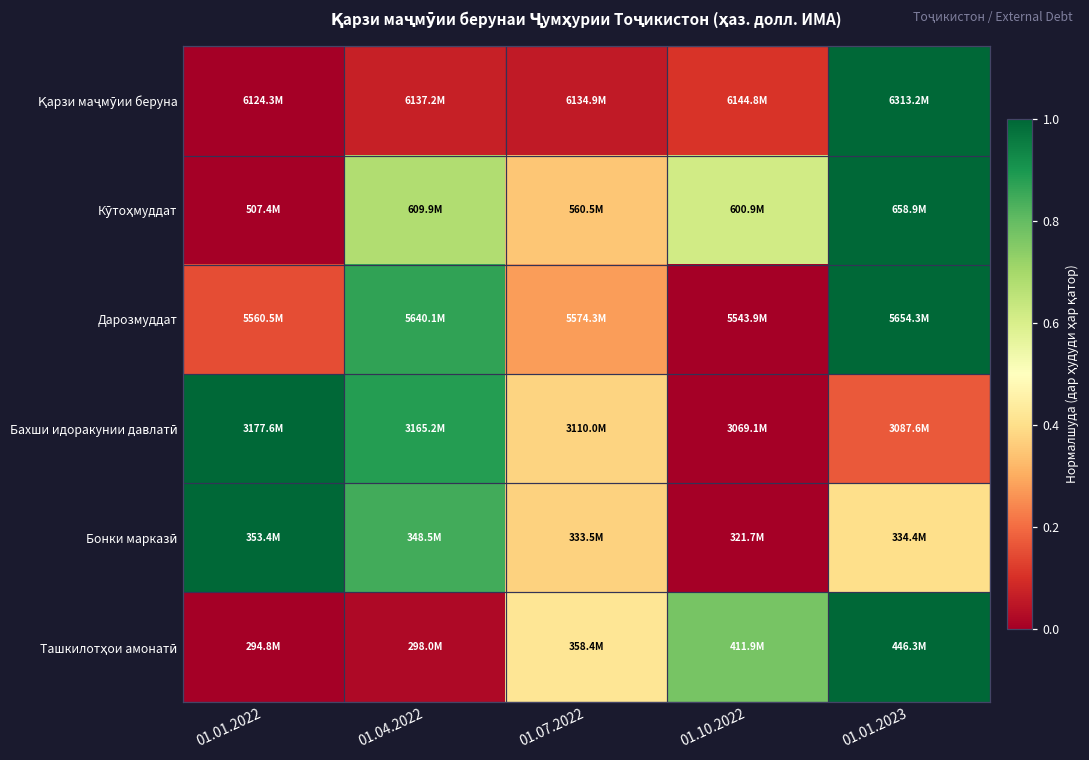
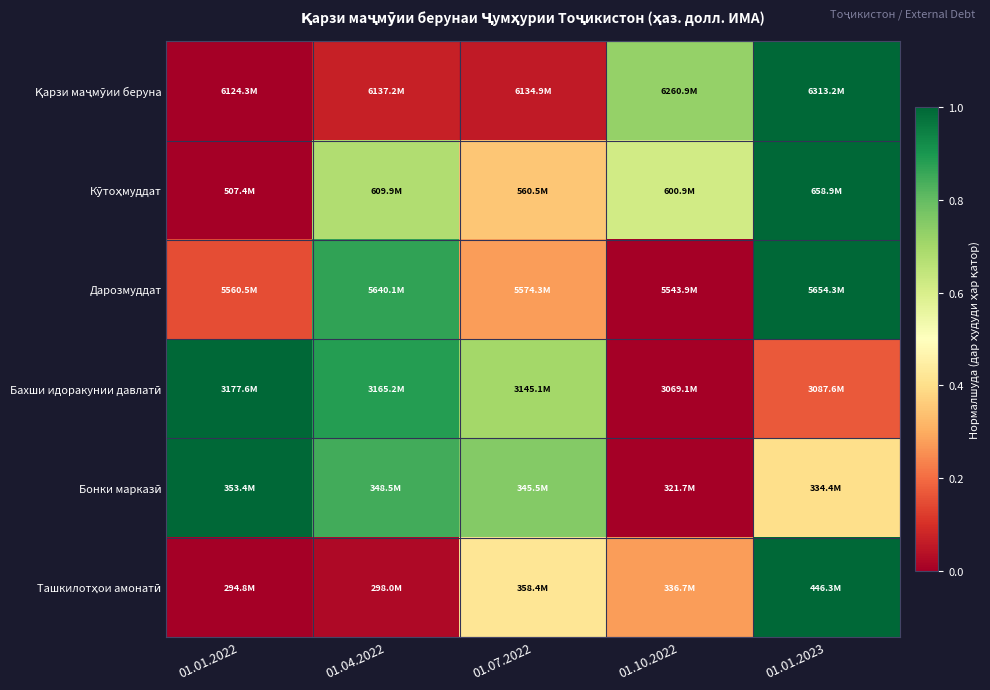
  {
    "Қарзи маҷмӯии беруна": {
      "01.01.2022": "6124.3M",
      "01.04.2022": "6137.2M",
      "01.07.2022": "6134.9M",
-     "01.10.2022": "6144.8M",
+     "01.10.2022": "6260.9M",
      "01.01.2023": "6313.2M"
    },
    "Кӯтоҳмуддат": {
      "01.01.2022": "507.4M",
      "01.04.2022": "609.9M",
      "01.07.2022": "560.5M",
      "01.10.2022": "600.9M",
      "01.01.2023": "658.9M"
    },
    "Дарозмуддат": {
      "01.01.2022": "5560.5M",
      "01.04.2022": "5640.1M",
      "01.07.2022": "5574.3M",
      "01.10.2022": "5543.9M",
      "01.01.2023": "5654.3M"
    },
    "Бахши идоракунии давлатӣ": {
      "01.01.2022": "3177.6M",
      "01.04.2022": "3165.2M",
-     "01.07.2022": "3110.0M",
+     "01.07.2022": "3145.1M",
      "01.10.2022": "3069.1M",
      "01.01.2023": "3087.6M"
    },
    "Бонки марказӣ": {
      "01.01.2022": "353.4M",
      "01.04.2022": "348.5M",
-     "01.07.2022": "333.5M",
+     "01.07.2022": "345.5M",
      "01.10.2022": "321.7M",
      "01.01.2023": "334.4M"
    },
    "Ташкилотҳои амонатӣ": {
      "01.01.2022": "294.8M",
      "01.04.2022": "298.0M",
      "01.07.2022": "358.4M",
-     "01.10.2022": "411.9M",
+     "01.10.2022": "336.7M",
      "01.01.2023": "446.3M"
    }
  }
